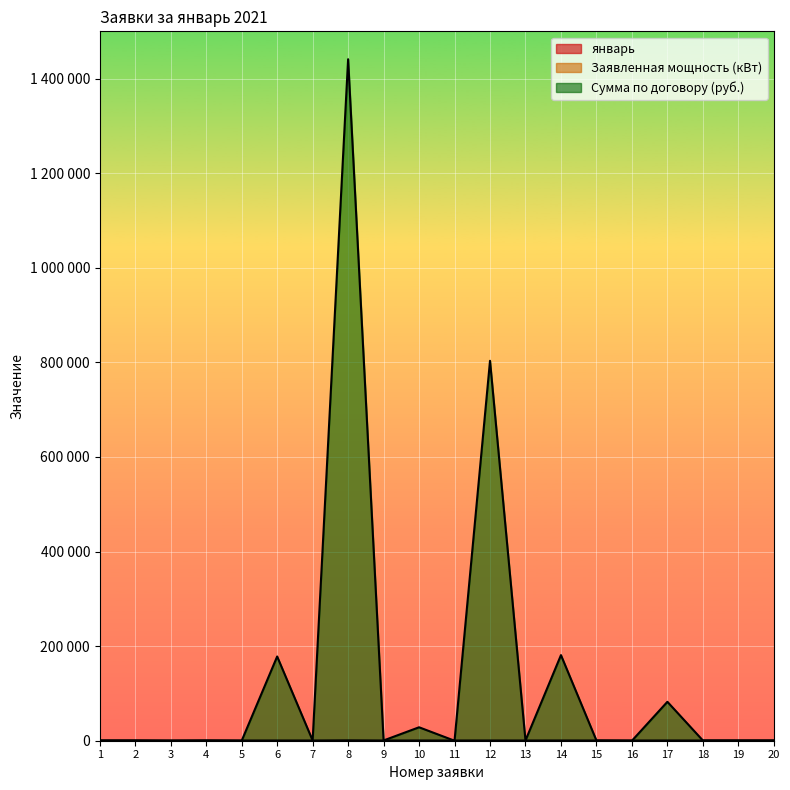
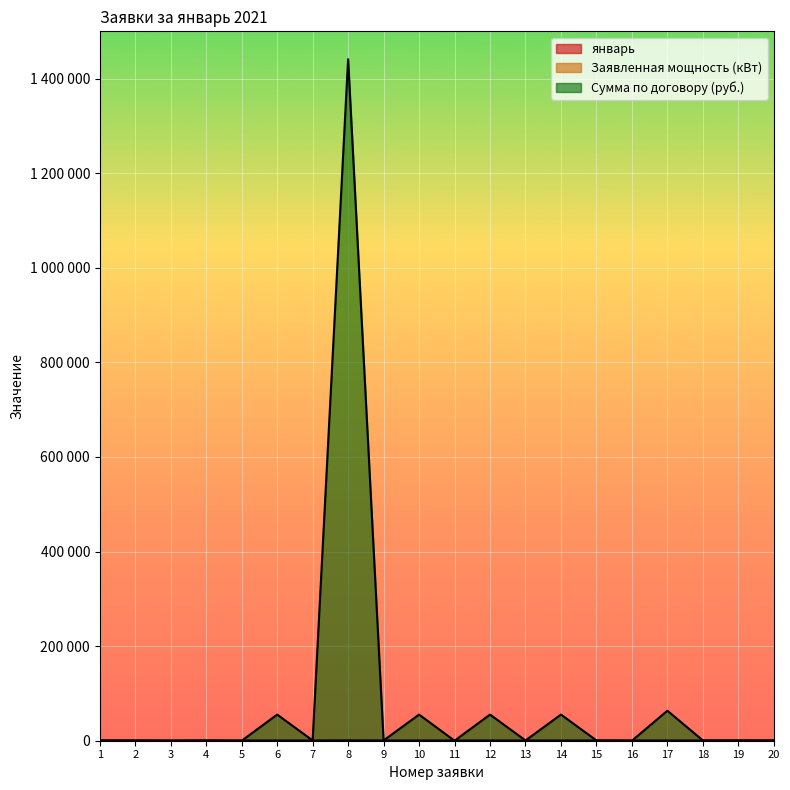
  {
    "Сумма по договору (руб.)": {
-     "6": 180000,
+     "6": 60000,
      "8": 1440000,
-     "10": 30000,
-     "12": 800000,
-     "14": 180000,
-     "17": 80000
+     "10": 60000,
+     "12": 60000,
+     "14": 60000,
+     "17": 60000
    }
  }
